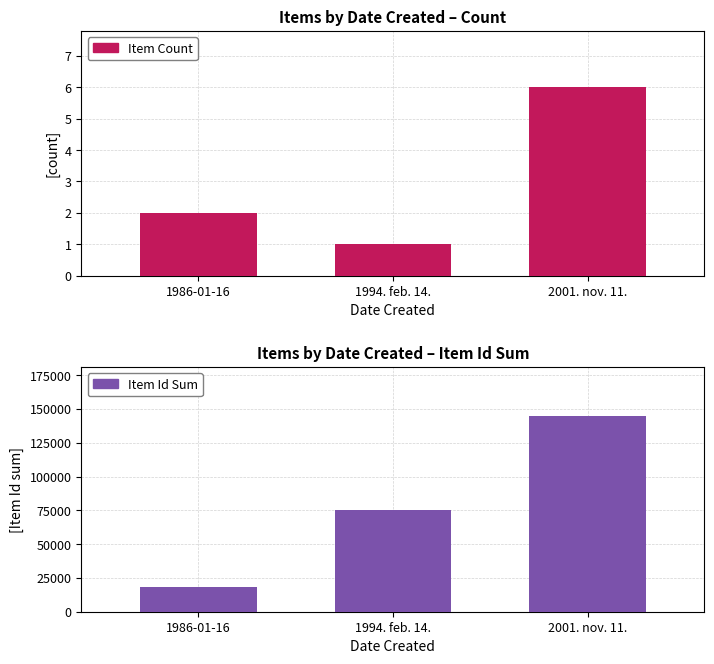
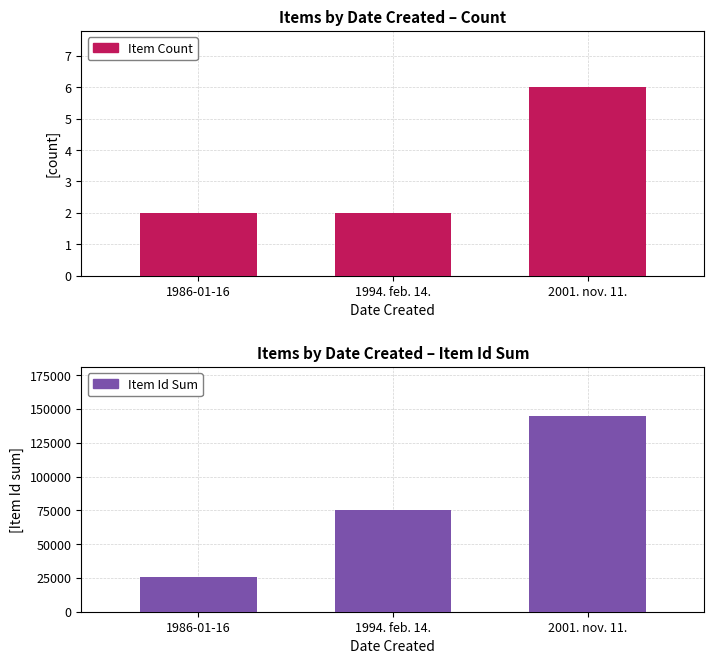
  {
    "Items by Date Created – Count": {
      "1986-01-16": 2,
-     "1994. feb. 14.": 1,
+     "1994. feb. 14.": 2,
      "2001. nov. 11.": 6
    },
    "Items by Date Created – Item Id Sum": {
-     "1986-01-16": 18000,
+     "1986-01-16": 26000,
      "1994. feb. 14.": 75000,
      "2001. nov. 11.": 145000
    }
  }
